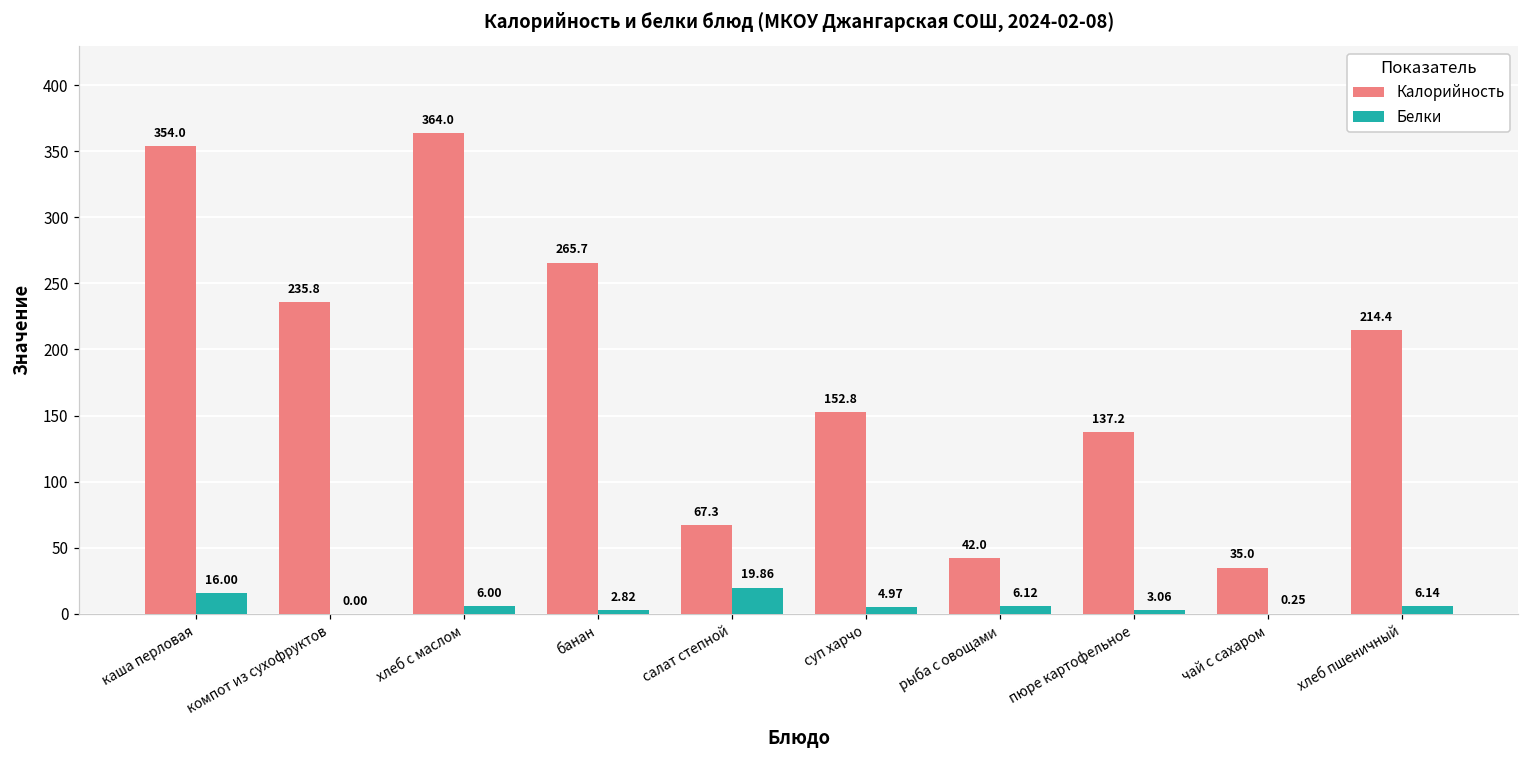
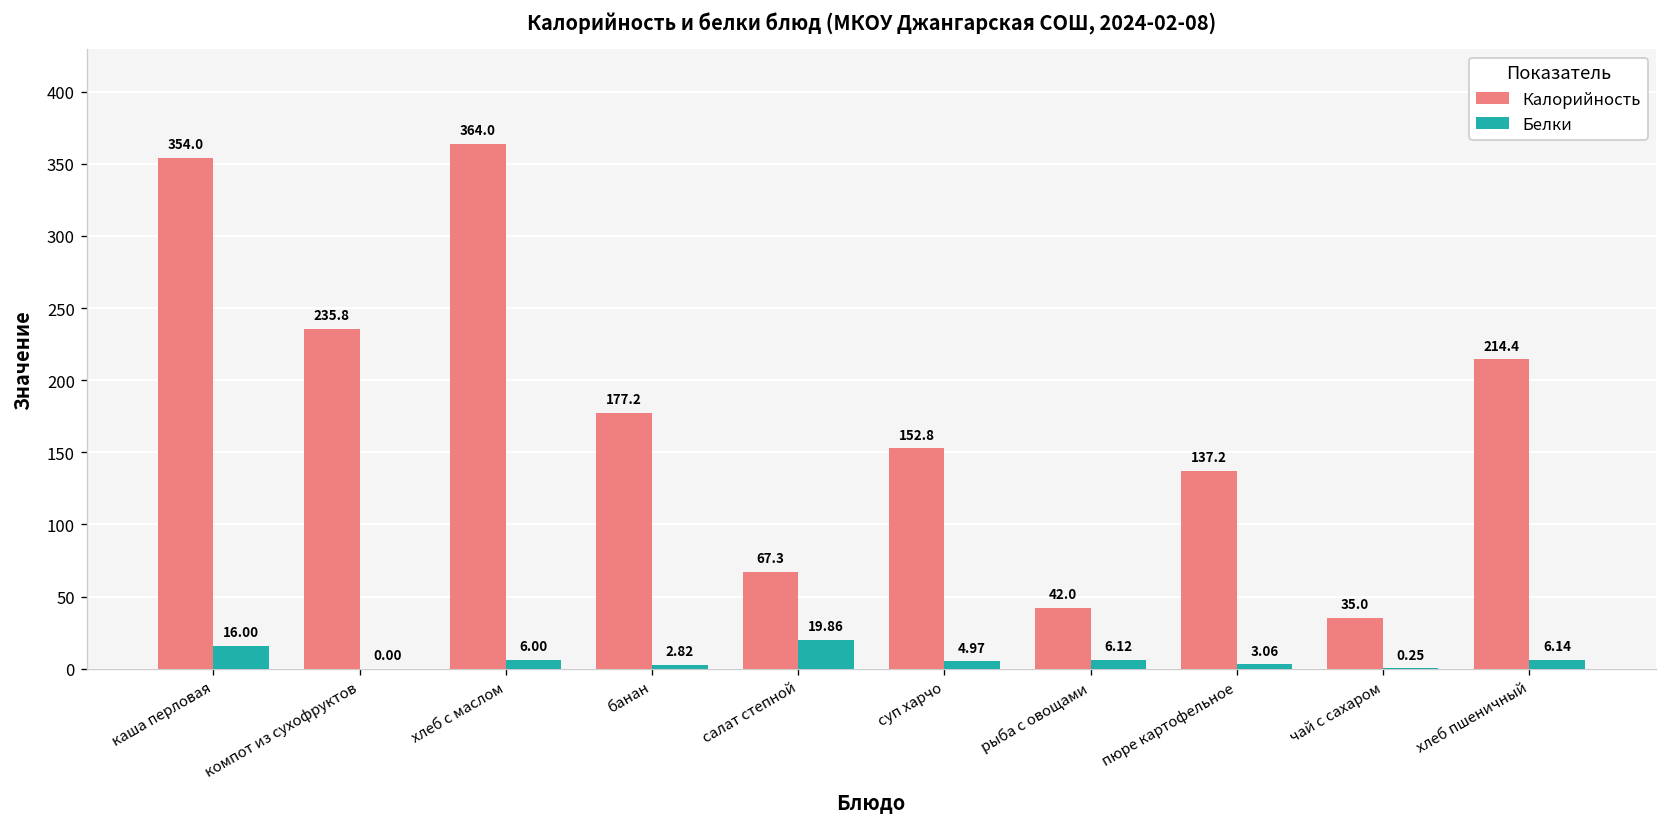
  {
    "Калорийность": {
      "каша перловая": 354.0,
      "компот из сухофруктов": 235.8,
      "хлеб с маслом": 364.0,
-     "банан": 265.7,
+     "банан": 177.2,
      "салат степной": 67.3,
      "суп харчо": 152.8,
      "рыба с овощами": 42.0,
      "пюре картофельное": 137.2,
      "чай с сахаром": 35.0,
      "хлеб пшеничный": 214.4
    },
    "Белки": {
      "каша перловая": 16.00,
      "компот из сухофруктов": 0.00,
      "хлеб с маслом": 6.00,
      "банан": 2.82,
      "салат степной": 19.86,
      "суп харчо": 4.97,
      "рыба с овощами": 6.12,
      "пюре картофельное": 3.06,
      "чай с сахаром": 0.25,
      "хлеб пшеничный": 6.14
    }
  }
